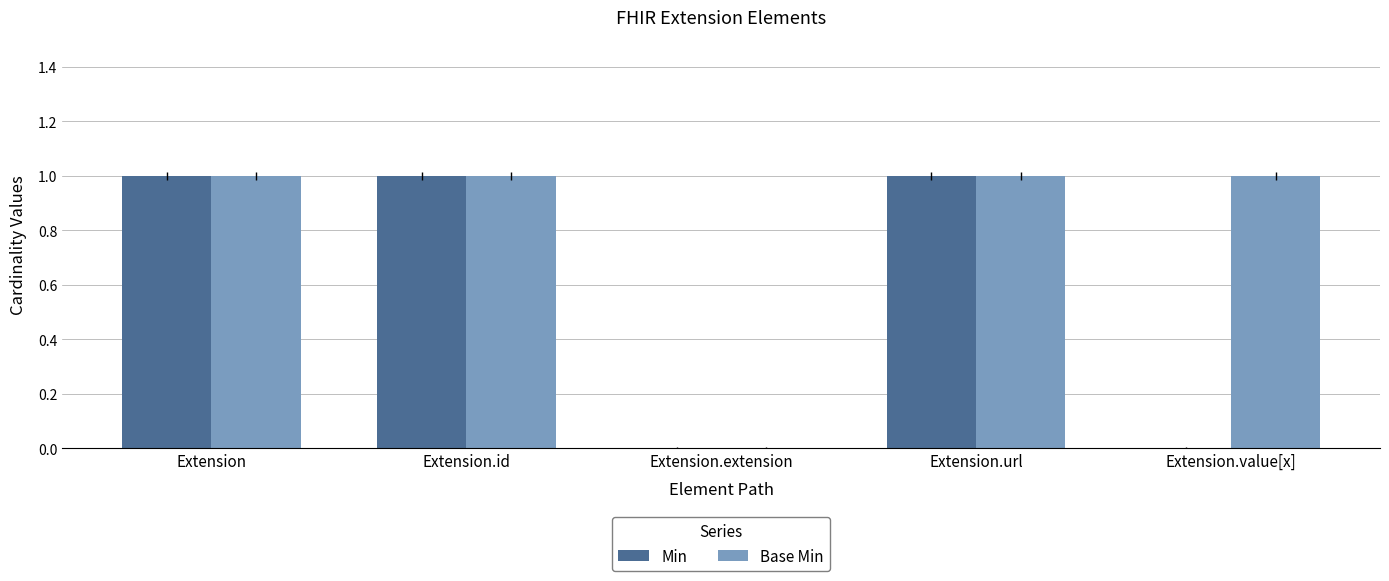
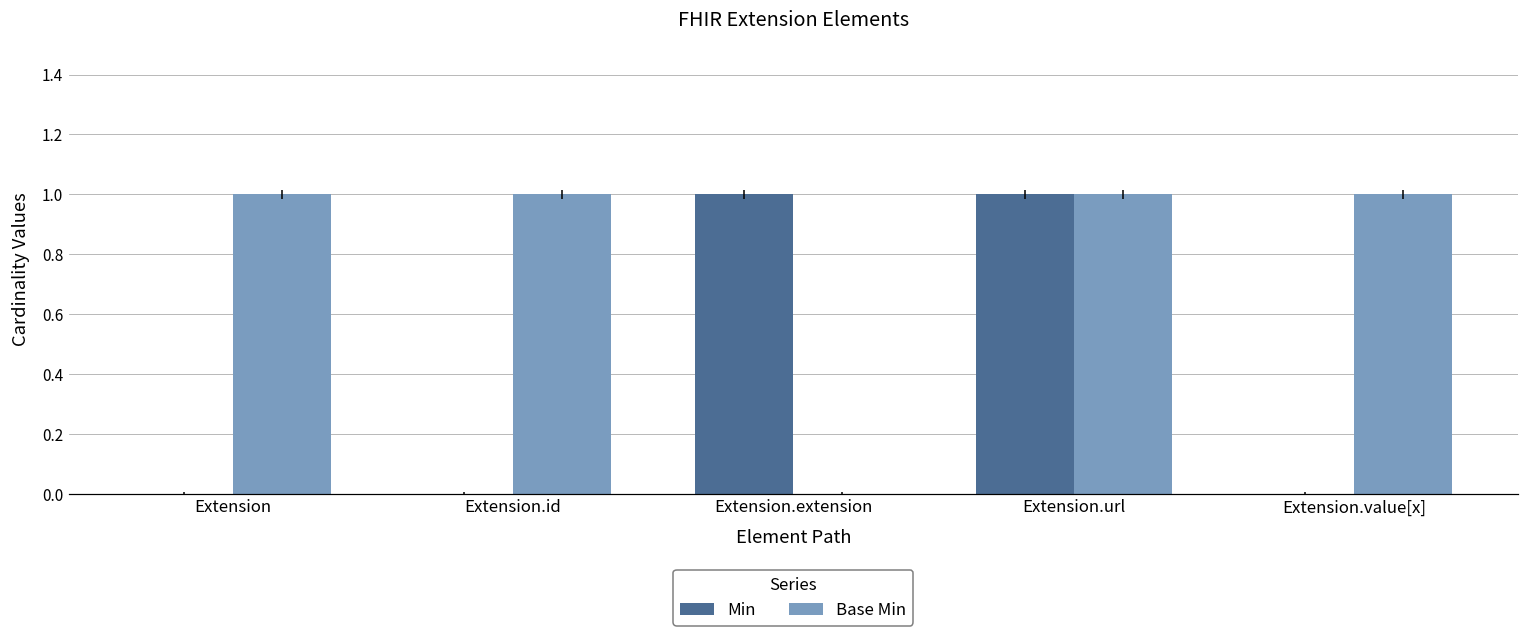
  {
    "Min": {
-     "Extension": 1,
-     "Extension.id": 1,
-     "Extension.extension": 0,
+     "Extension": 0,
+     "Extension.id": 0,
+     "Extension.extension": 1,
      "Extension.url": 1,
      "Extension.value[x]": 0
    },
    "Base Min": {
      "Extension": 1,
      "Extension.id": 1,
      "Extension.extension": 0,
      "Extension.url": 1,
      "Extension.value[x]": 1
    }
  }
